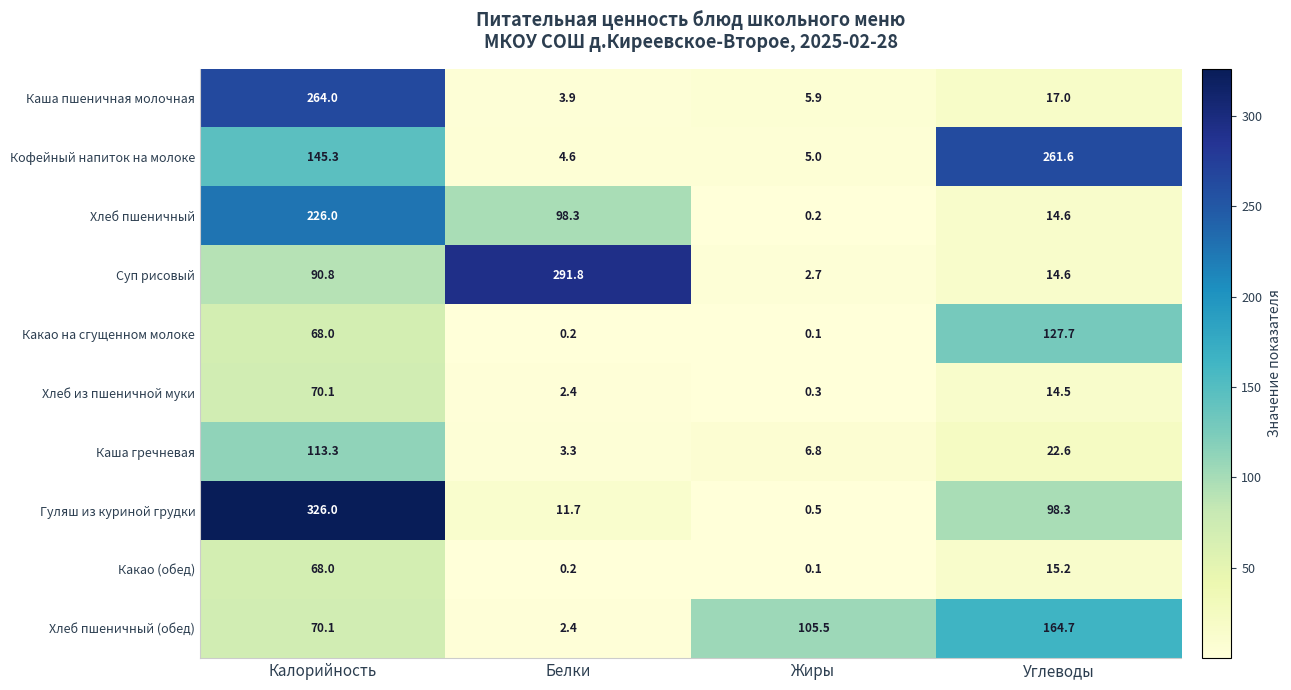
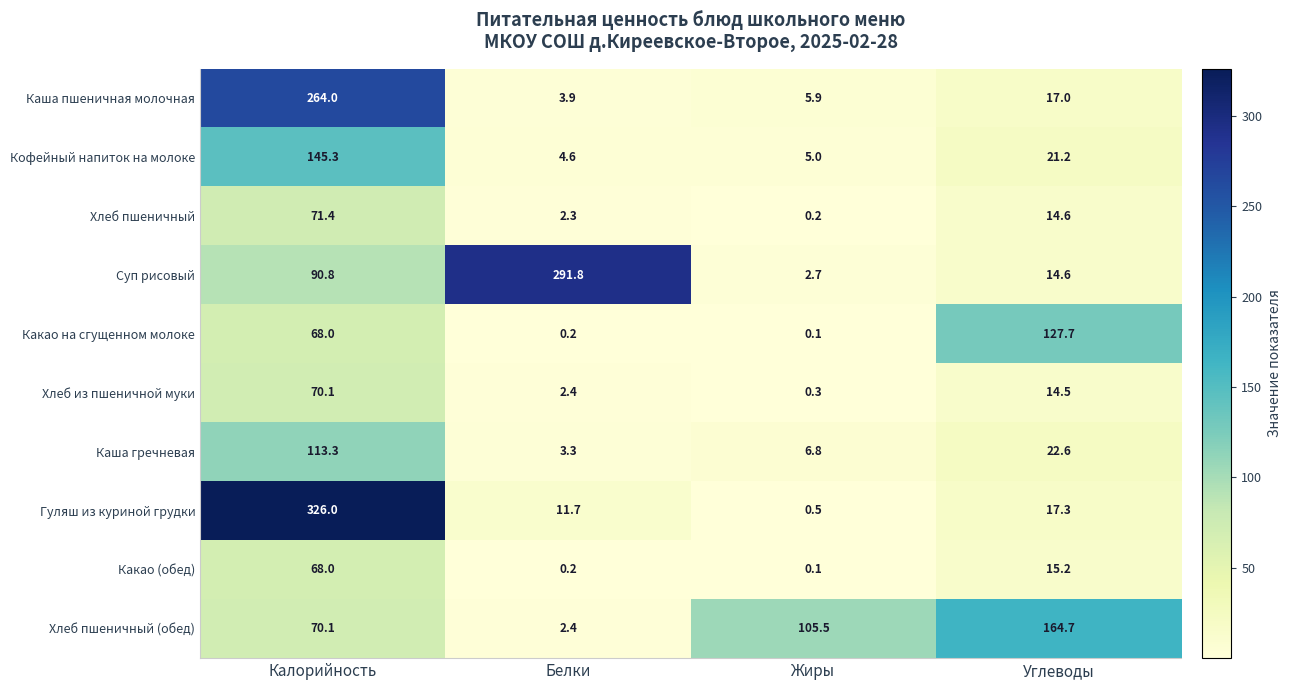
  {
    "Каша пшеничная молочная": {
      "Калорийность": 264.0,
      "Белки": 3.9,
      "Жиры": 5.9,
      "Углеводы": 17.0
    },
    "Кофейный напиток на молоке": {
      "Калорийность": 145.3,
      "Белки": 4.6,
      "Жиры": 5.0,
-     "Углеводы": 261.6
+     "Углеводы": 21.2
    },
    "Хлеб пшеничный": {
-     "Калорийность": 226.0,
-     "Белки": 98.3,
+     "Калорийность": 71.4,
+     "Белки": 2.3,
      "Жиры": 0.2,
      "Углеводы": 14.6
    },
    "Суп рисовый": {
      "Калорийность": 90.8,
      "Белки": 291.8,
      "Жиры": 2.7,
      "Углеводы": 14.6
    },
    "Какао на сгущенном молоке": {
      "Калорийность": 68.0,
      "Белки": 0.2,
      "Жиры": 0.1,
      "Углеводы": 127.7
    },
    "Хлеб из пшеничной муки": {
      "Калорийность": 70.1,
      "Белки": 2.4,
      "Жиры": 0.3,
      "Углеводы": 14.5
    },
    "Каша гречневая": {
      "Калорийность": 113.3,
      "Белки": 3.3,
      "Жиры": 6.8,
      "Углеводы": 22.6
    },
    "Гуляш из куриной грудки": {
      "Калорийность": 326.0,
      "Белки": 11.7,
      "Жиры": 0.5,
-     "Углеводы": 98.3
+     "Углеводы": 17.3
    },
    "Какао (обед)": {
      "Калорийность": 68.0,
      "Белки": 0.2,
      "Жиры": 0.1,
      "Углеводы": 15.2
    },
    "Хлеб пшеничный (обед)": {
      "Калорийность": 70.1,
      "Белки": 2.4,
      "Жиры": 105.5,
      "Углеводы": 164.7
    }
  }
